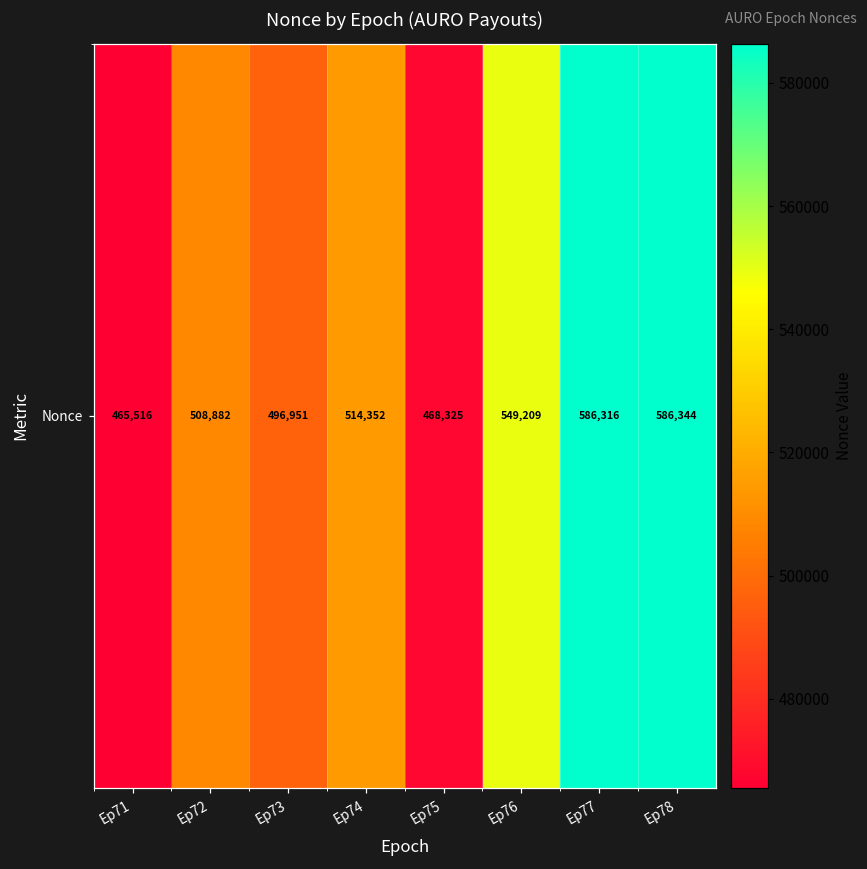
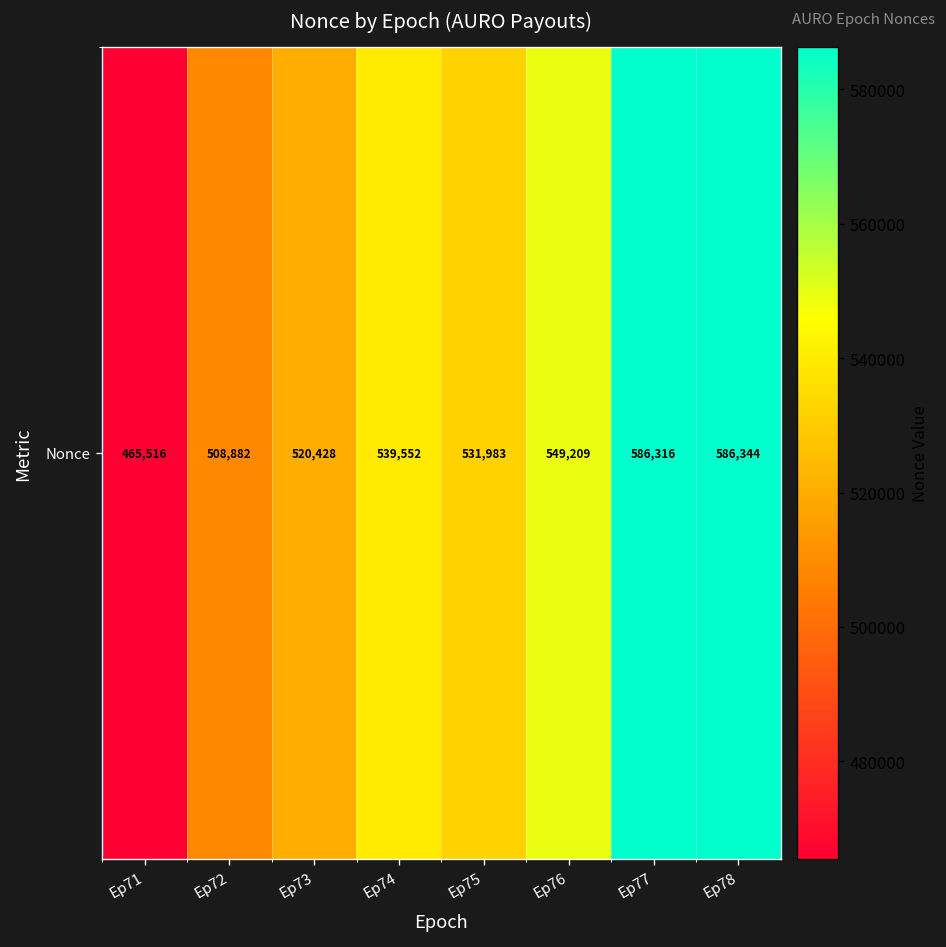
  {
    "Nonce": {
      "Ep71": "465,516",
      "Ep72": "508,882",
-     "Ep73": "496,951",
-     "Ep74": "514,352",
-     "Ep75": "468,325",
+     "Ep73": "520,428",
+     "Ep74": "539,552",
+     "Ep75": "531,983",
      "Ep76": "549,209",
      "Ep77": "586,316",
      "Ep78": "586,344"
    }
  }
